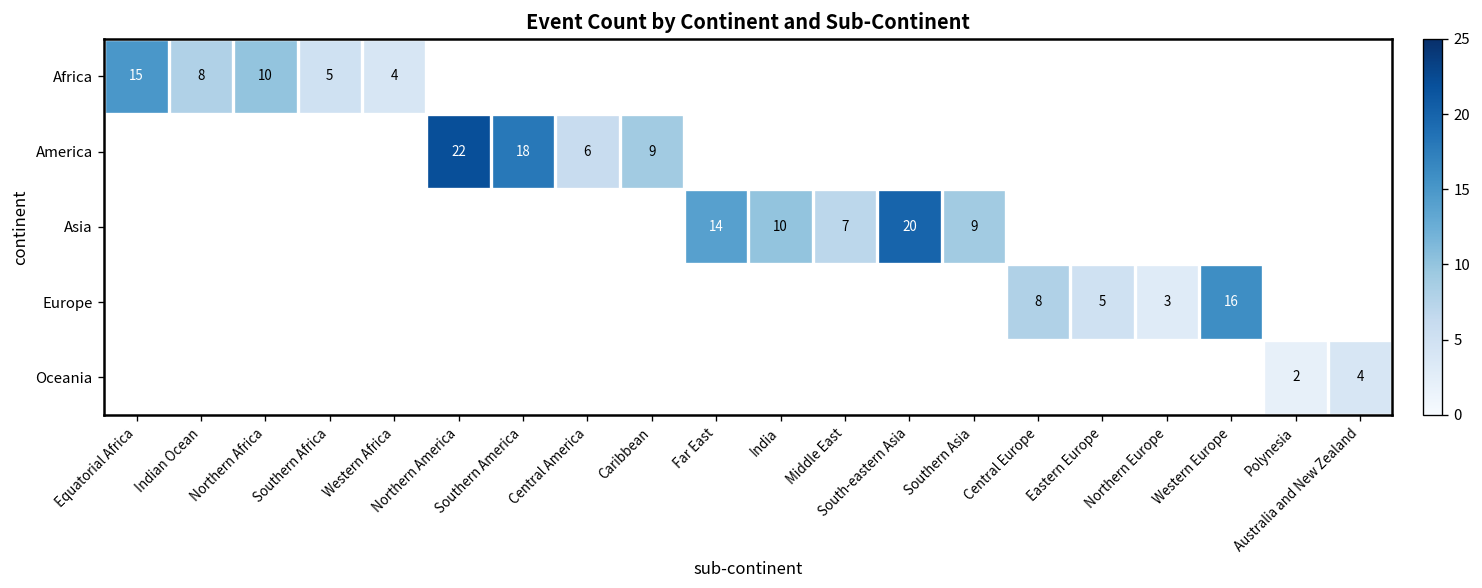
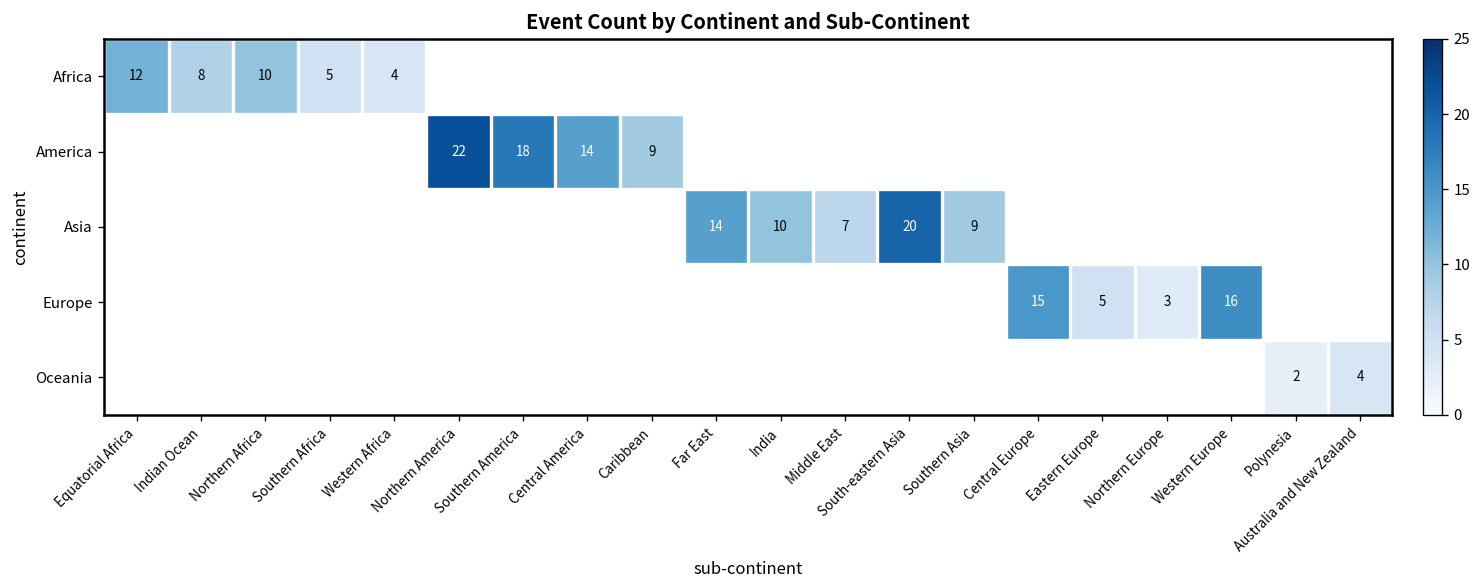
  {
    "Africa": {
-     "Equatorial Africa": 15,
+     "Equatorial Africa": 12,
      "Indian Ocean": 8,
      "Northern Africa": 10,
      "Southern Africa": 5,
      "Western Africa": 4
    },
    "America": {
      "Northern America": 22,
      "Southern America": 18,
-     "Central America": 6,
+     "Central America": 14,
      "Caribbean": 9
    },
    "Asia": {
      "Far East": 14,
      "India": 10,
      "Middle East": 7,
      "South-eastern Asia": 20,
      "Southern Asia": 9
    },
    "Europe": {
-     "Central Europe": 8,
+     "Central Europe": 15,
      "Eastern Europe": 5,
      "Northern Europe": 3,
      "Western Europe": 16
    },
    "Oceania": {
      "Polynesia": 2,
      "Australia and New Zealand": 4
    }
  }
